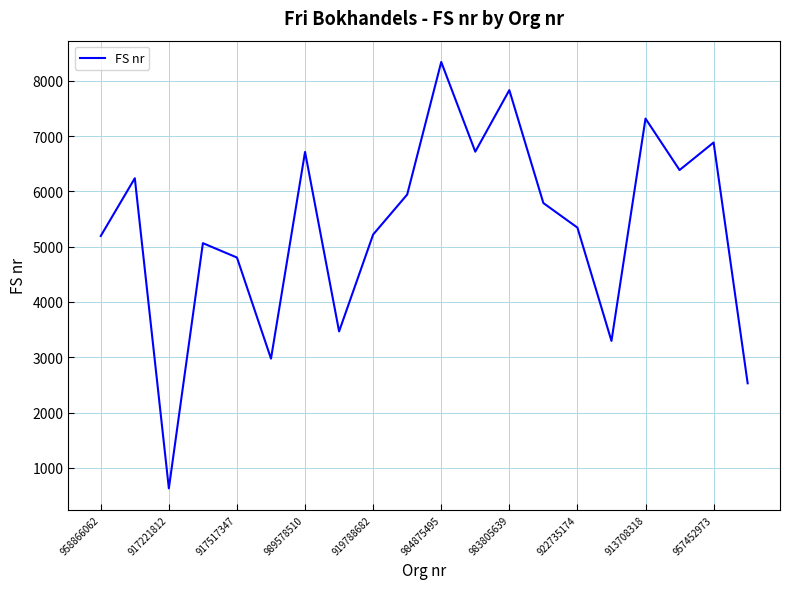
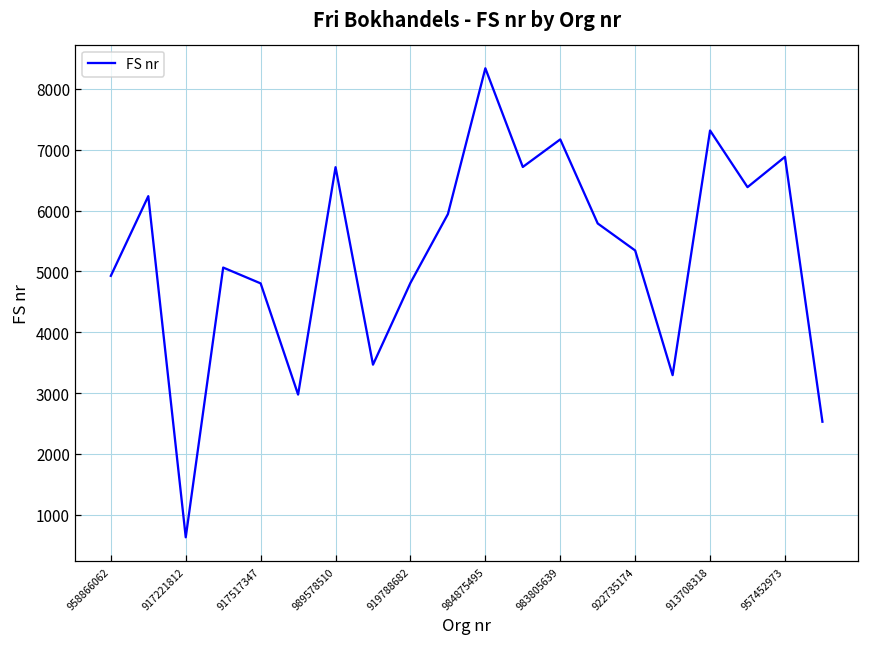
  {
-   "958866062": 5200,
+   "958866062": 4900,
    "917221812": 600,
    "917517347": 4800,
    "989578510": 6700,
-   "919788682": 5200,
+   "919788682": 4800,
    "984875495": 8300,
-   "983805639": 7800,
+   "983805639": 7200,
    "922735174": 5300,
    "913708318": 7300,
    "957452973": 6900
  }
